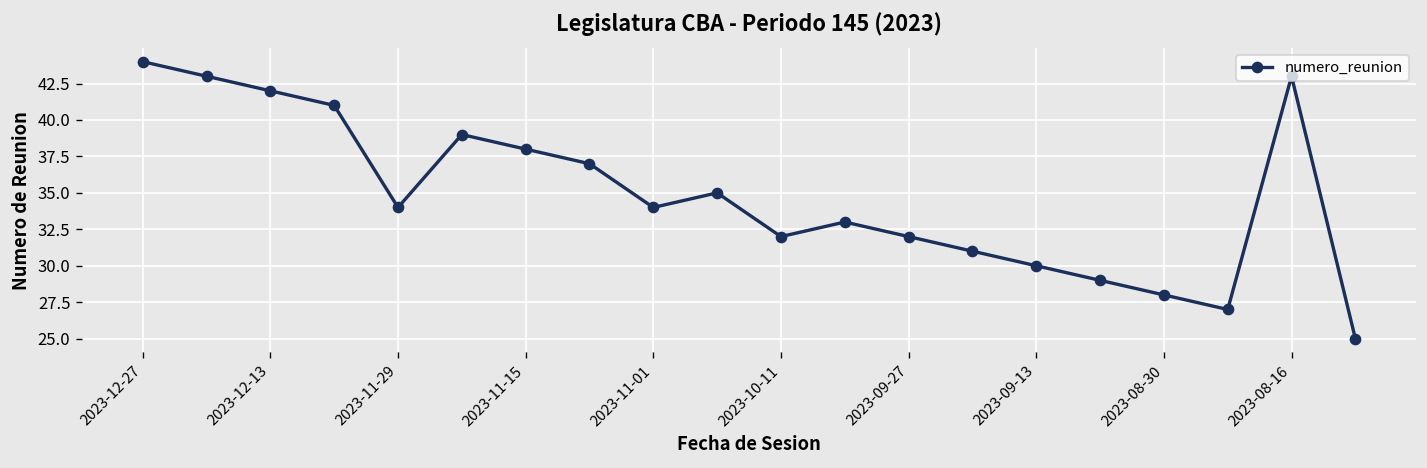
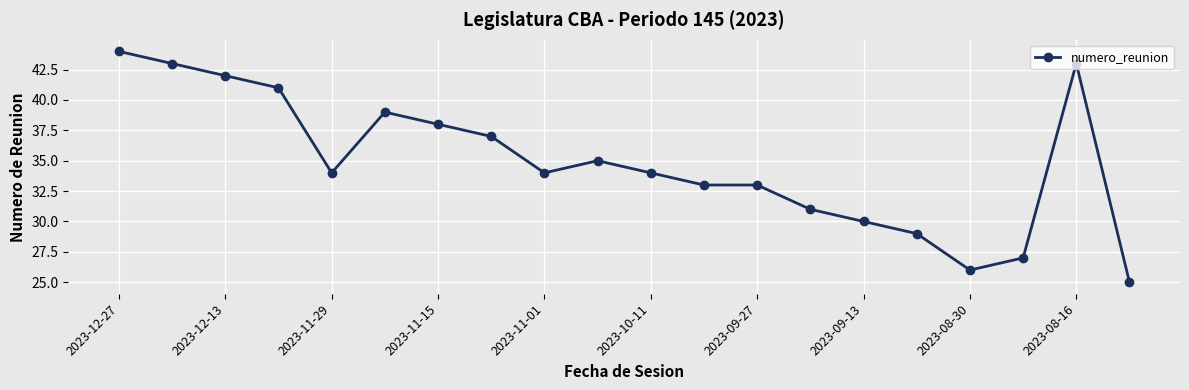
  {
    "2023-12-27": 44,
    "2023-12-13": 42,
    "2023-11-29": 34,
    "2023-11-15": 38,
    "2023-11-01": 34,
-   "2023-10-11": 32,
-   "2023-09-27": 32,
+   "2023-10-11": 34,
+   "2023-09-27": 33,
    "2023-09-13": 30,
-   "2023-08-30": 28
+   "2023-08-30": 26
  }
